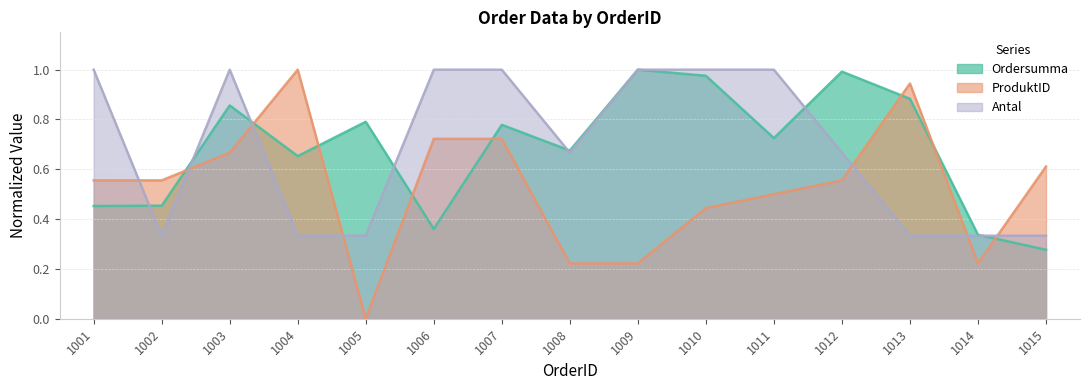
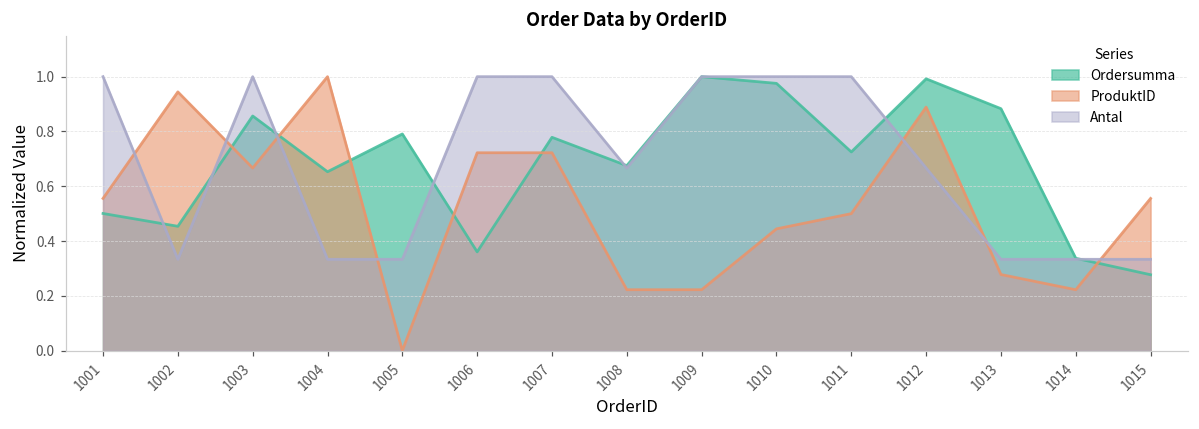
  {
    "Ordersumma": {
-     "1001": 0.45,
+     "1001": 0.50,
      "1002": 0.45,
      "1003": 0.86,
      "1004": 0.65,
      "1005": 0.79,
      "1006": 0.36,
      "1007": 0.78,
      "1010": 0.98,
      "1011": 0.73,
      "1012": 0.99,
      "1013": 0.88,
      "1015": 0.28
    },
    "ProduktID": {
      "1001": 0.56,
-     "1002": 0.56,
+     "1002": 0.94,
      "1003": 0.67,
      "1004": 1.00,
      "1005": 0.00,
      "1006": 0.72,
      "1007": 0.72,
      "1008": 0.22,
      "1009": 0.22,
      "1010": 0.44,
      "1011": 0.50,
-     "1012": 0.56,
-     "1013": 0.94,
+     "1012": 0.89,
+     "1013": 0.28,
      "1014": 0.22,
-     "1015": 0.61
+     "1015": 0.56
    },
    "Antal": {
      "1001": 1.00,
      "1002": 0.33,
      "1003": 1.00,
      "1004": 0.33,
      "1005": 0.33,
      "1006": 1.00,
      "1007": 1.00,
      "1010": 1.00,
      "1011": 1.00,
      "1012": 0.67,
      "1013": 0.33,
      "1015": 0.33
    }
  }
